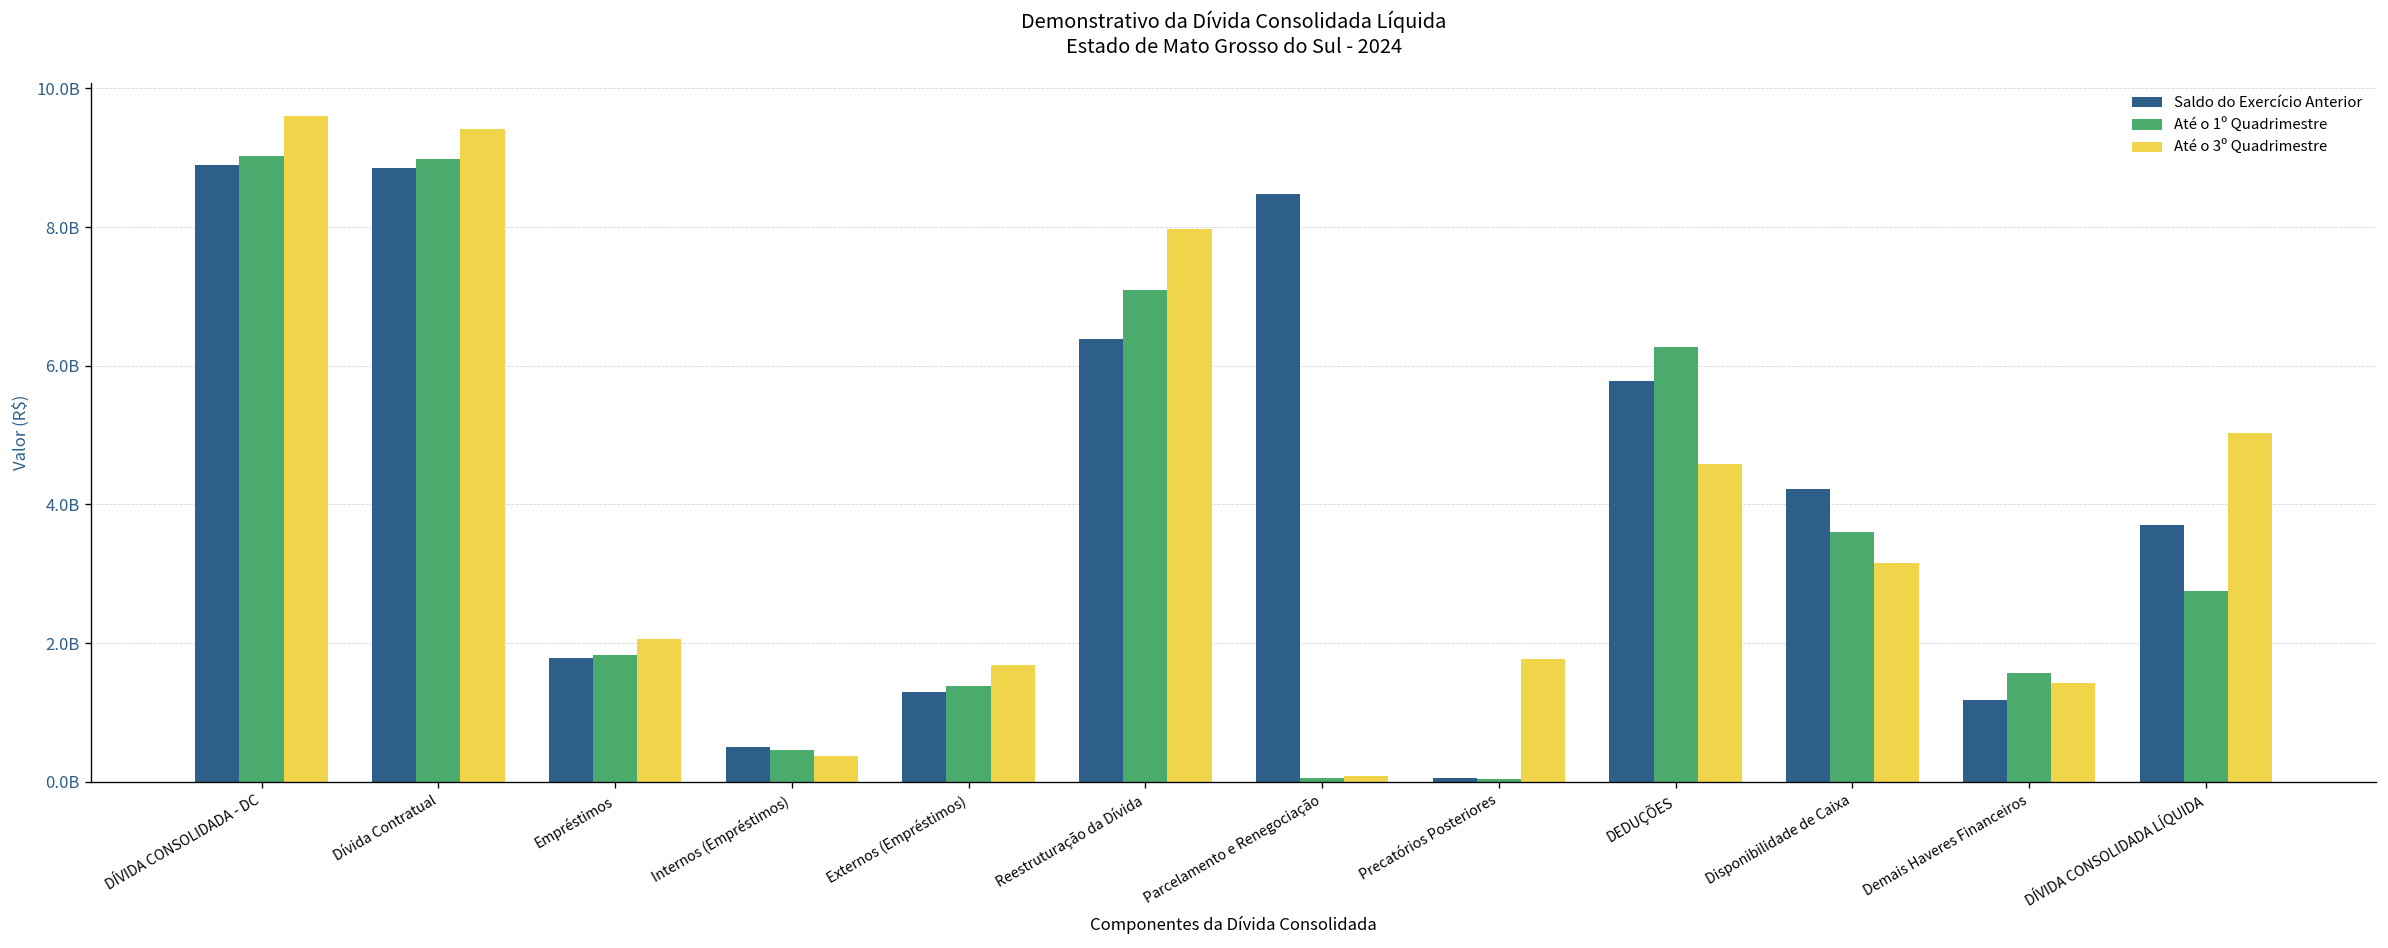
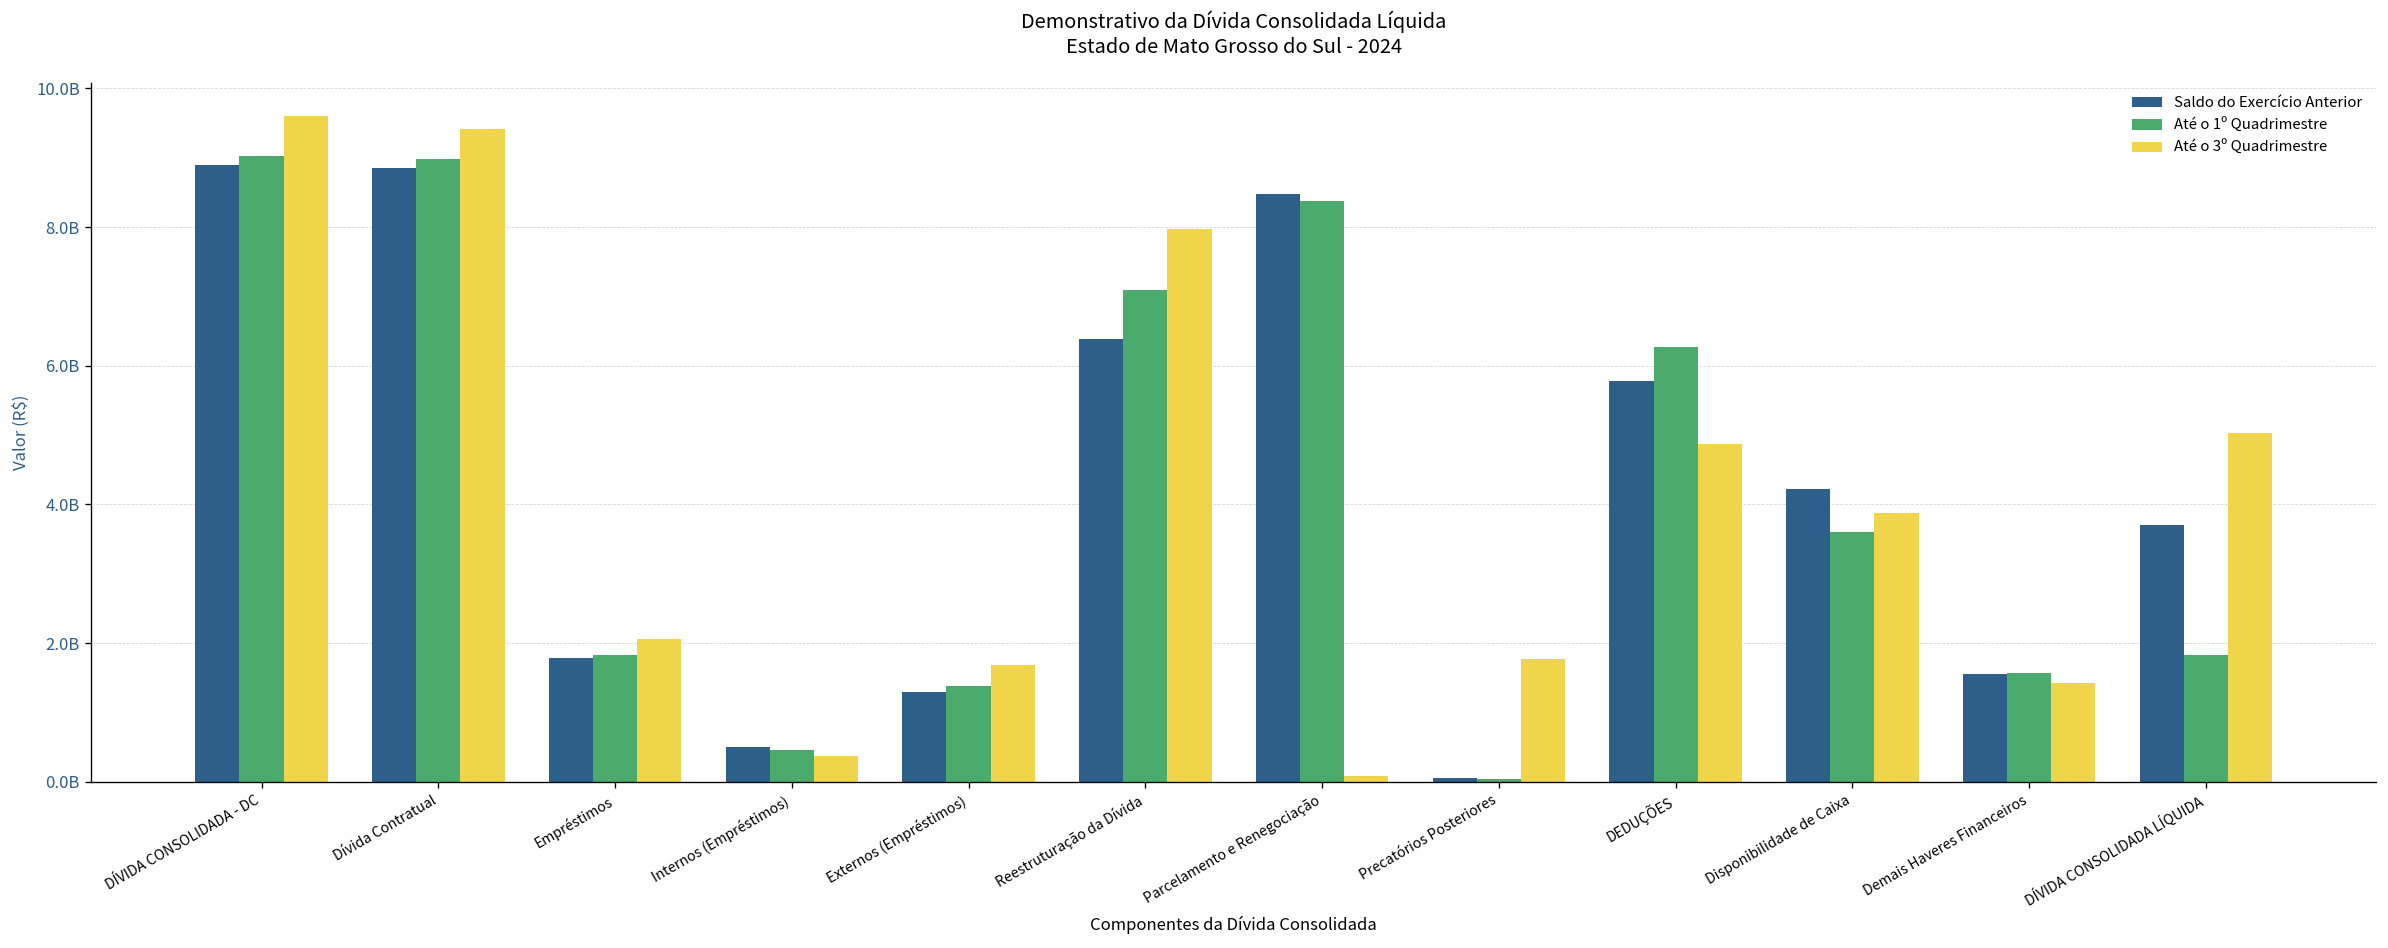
  {
    "Saldo do Exercício Anterior": {
      "DÍVIDA CONSOLIDADA - DC": 8900000000,
      "Dívida Contratual": 8800000000,
      "Empréstimos": 1800000000,
      "Internos (Empréstimos)": 500000000,
      "Externos (Empréstimos)": 1300000000,
      "Reestruturação da Dívida": 6400000000,
      "Parcelamento e Renegociação": 8500000000,
      "Precatórios Posteriores": 100000000,
      "DEDUÇÕES": 5800000000,
      "Disponibilidade de Caixa": 4200000000,
-     "Demais Haveres Financeiros": 1200000000,
+     "Demais Haveres Financeiros": 1600000000,
      "DÍVIDA CONSOLIDADA LÍQUIDA": 3700000000
    },
    "Até o 1º Quadrimestre": {
      "DÍVIDA CONSOLIDADA - DC": 9000000000,
      "Dívida Contratual": 9000000000,
      "Empréstimos": 1800000000,
      "Internos (Empréstimos)": 500000000,
      "Externos (Empréstimos)": 1400000000,
      "Reestruturação da Dívida": 7100000000,
-     "Parcelamento e Renegociação": 100000000,
+     "Parcelamento e Renegociação": 8400000000,
      "DEDUÇÕES": 6300000000,
      "Disponibilidade de Caixa": 3600000000,
      "Demais Haveres Financeiros": 1600000000,
-     "DÍVIDA CONSOLIDADA LÍQUIDA": 2700000000
+     "DÍVIDA CONSOLIDADA LÍQUIDA": 1800000000
    },
    "Até o 3º Quadrimestre": {
      "DÍVIDA CONSOLIDADA - DC": 9600000000,
      "Dívida Contratual": 9400000000,
      "Empréstimos": 2100000000,
      "Internos (Empréstimos)": 400000000,
      "Externos (Empréstimos)": 1700000000,
      "Reestruturação da Dívida": 8000000000,
      "Parcelamento e Renegociação": 100000000,
      "Precatórios Posteriores": 1800000000,
-     "DEDUÇÕES": 4600000000,
-     "Disponibilidade de Caixa": 3200000000,
+     "DEDUÇÕES": 4900000000,
+     "Disponibilidade de Caixa": 3900000000,
      "Demais Haveres Financeiros": 1400000000,
      "DÍVIDA CONSOLIDADA LÍQUIDA": 5000000000
    }
  }
